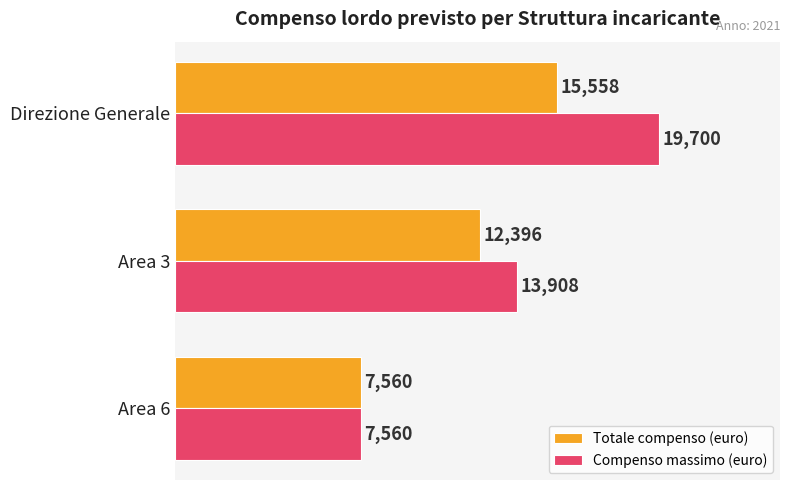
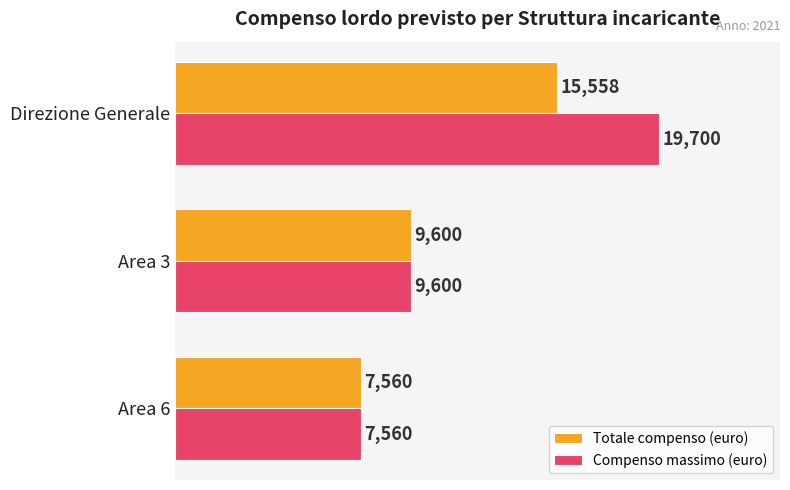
  {
    "Totale compenso (euro)": {
      "Direzione Generale": "15,558",
-     "Area 3": "12,396",
+     "Area 3": "9,600",
      "Area 6": "7,560"
    },
    "Compenso massimo (euro)": {
      "Direzione Generale": "19,700",
-     "Area 3": "13,908",
+     "Area 3": "9,600",
      "Area 6": "7,560"
    }
  }
